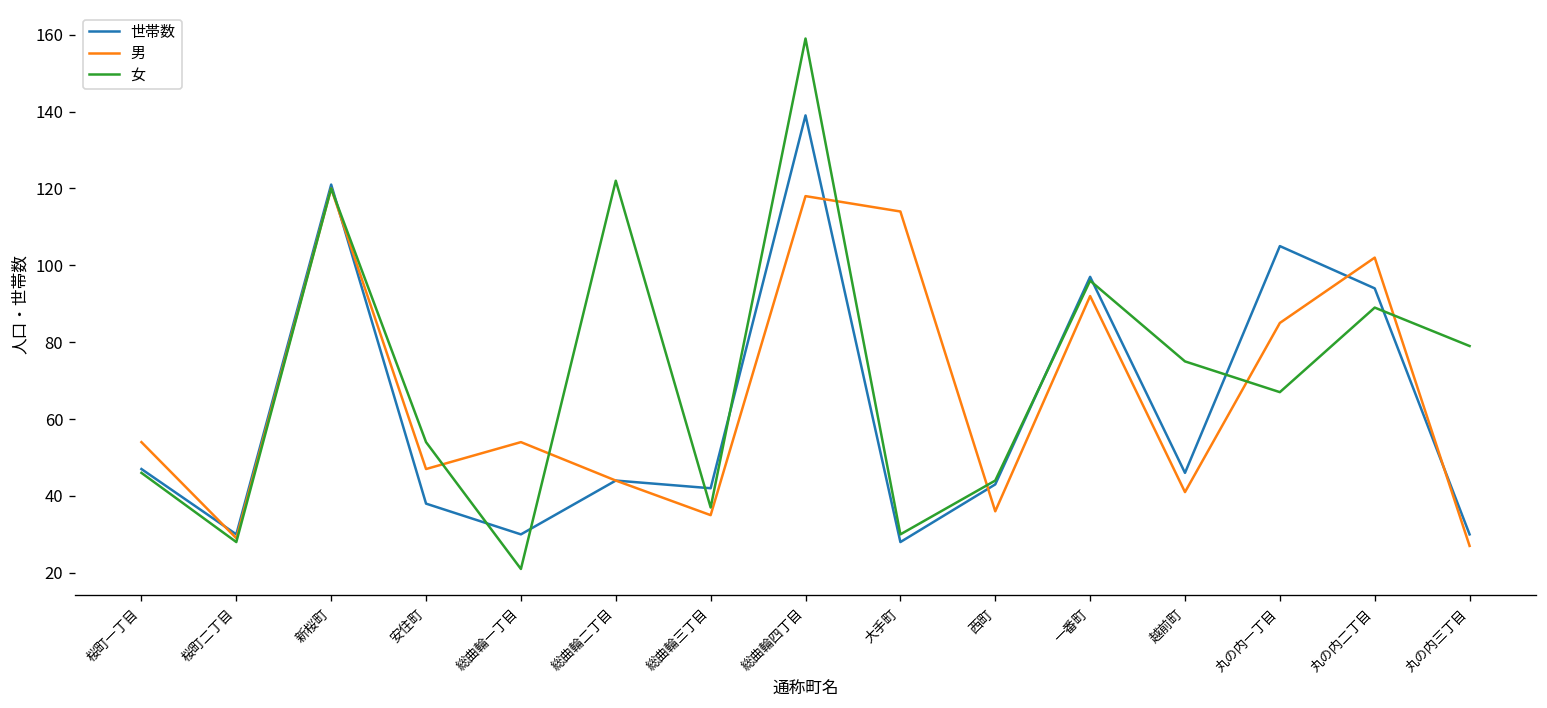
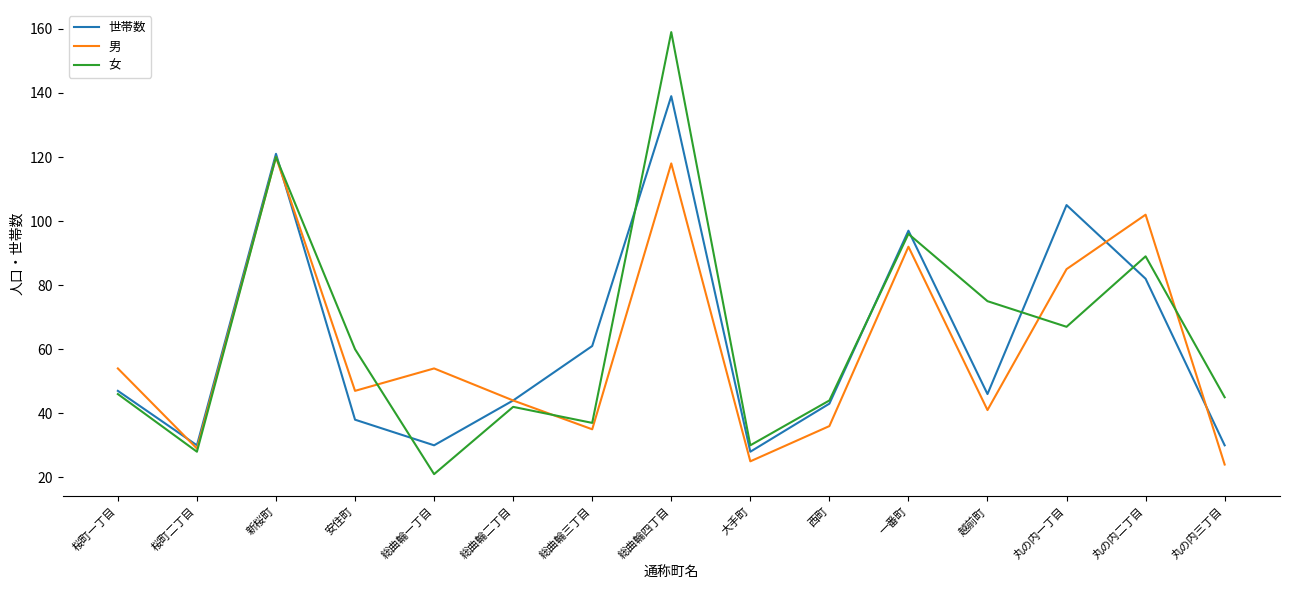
  {
    "世帯数": {
      "桜町一丁目": 47,
      "桜町二丁目": 30,
      "新桜町": 121,
      "安住町": 38,
      "総曲輪一丁目": 30,
-     "総曲輪三丁目": 42,
+     "総曲輪三丁目": 61,
      "総曲輪四丁目": 139,
      "大手町": 28,
      "西町": 43,
      "一番町": 97,
      "越前町": 46,
      "丸の内一丁目": 105,
-     "丸の内二丁目": 94,
+     "丸の内二丁目": 82,
      "丸の内三丁目": 30
    },
    "男": {
      "桜町一丁目": 54,
      "桜町二丁目": 29,
      "安住町": 47,
      "総曲輪一丁目": 54,
      "総曲輪三丁目": 35,
      "総曲輪四丁目": 118,
-     "大手町": 114,
+     "大手町": 25,
      "西町": 36,
      "一番町": 92,
      "越前町": 41,
      "丸の内一丁目": 85,
      "丸の内二丁目": 102,
-     "丸の内三丁目": 27
+     "丸の内三丁目": 24
    },
    "女": {
      "桜町一丁目": 46,
      "桜町二丁目": 28,
-     "安住町": 54,
+     "安住町": 60,
      "総曲輪一丁目": 21,
-     "総曲輪二丁目": 122,
+     "総曲輪二丁目": 42,
      "総曲輪三丁目": 37,
      "総曲輪四丁目": 159,
      "大手町": 30,
      "西町": 44,
      "一番町": 96,
      "越前町": 75,
      "丸の内一丁目": 67,
      "丸の内二丁目": 89,
-     "丸の内三丁目": 79
+     "丸の内三丁目": 45
    }
  }
